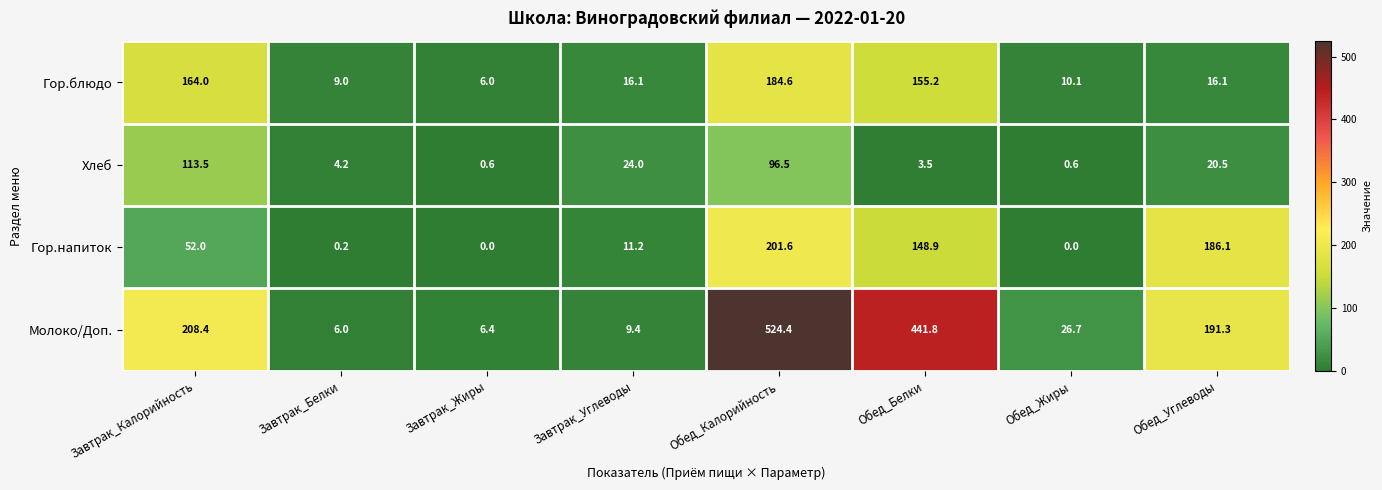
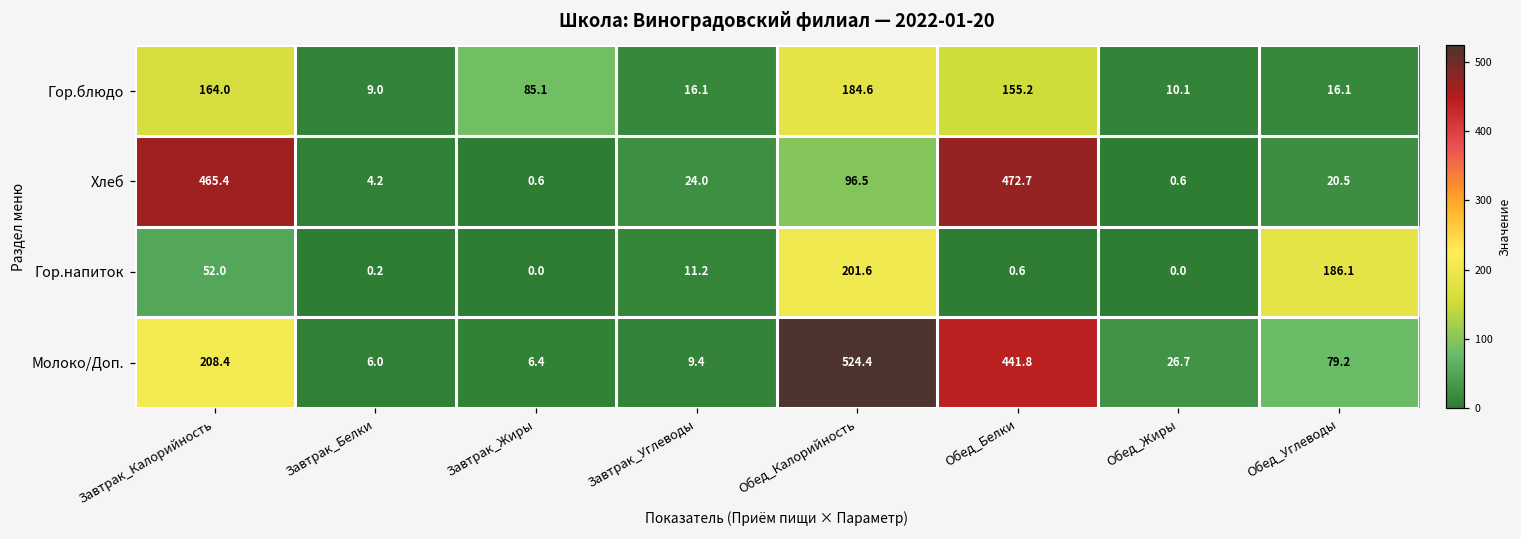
  {
    "Гор.блюдо": {
      "Завтрак_Калорийность": 164.0,
      "Завтрак_Белки": 9.0,
-     "Завтрак_Жиры": 6.0,
+     "Завтрак_Жиры": 85.1,
      "Завтрак_Углеводы": 16.1,
      "Обед_Калорийность": 184.6,
      "Обед_Белки": 155.2,
      "Обед_Жиры": 10.1,
      "Обед_Углеводы": 16.1
    },
    "Хлеб": {
-     "Завтрак_Калорийность": 113.5,
+     "Завтрак_Калорийность": 465.4,
      "Завтрак_Белки": 4.2,
      "Завтрак_Жиры": 0.6,
      "Завтрак_Углеводы": 24.0,
      "Обед_Калорийность": 96.5,
-     "Обед_Белки": 3.5,
+     "Обед_Белки": 472.7,
      "Обед_Жиры": 0.6,
      "Обед_Углеводы": 20.5
    },
    "Гор.напиток": {
      "Завтрак_Калорийность": 52.0,
      "Завтрак_Белки": 0.2,
      "Завтрак_Жиры": 0.0,
      "Завтрак_Углеводы": 11.2,
      "Обед_Калорийность": 201.6,
-     "Обед_Белки": 148.9,
+     "Обед_Белки": 0.6,
      "Обед_Жиры": 0.0,
      "Обед_Углеводы": 186.1
    },
    "Молоко/Доп.": {
      "Завтрак_Калорийность": 208.4,
      "Завтрак_Белки": 6.0,
      "Завтрак_Жиры": 6.4,
      "Завтрак_Углеводы": 9.4,
      "Обед_Калорийность": 524.4,
      "Обед_Белки": 441.8,
      "Обед_Жиры": 26.7,
-     "Обед_Углеводы": 191.3
+     "Обед_Углеводы": 79.2
    }
  }
